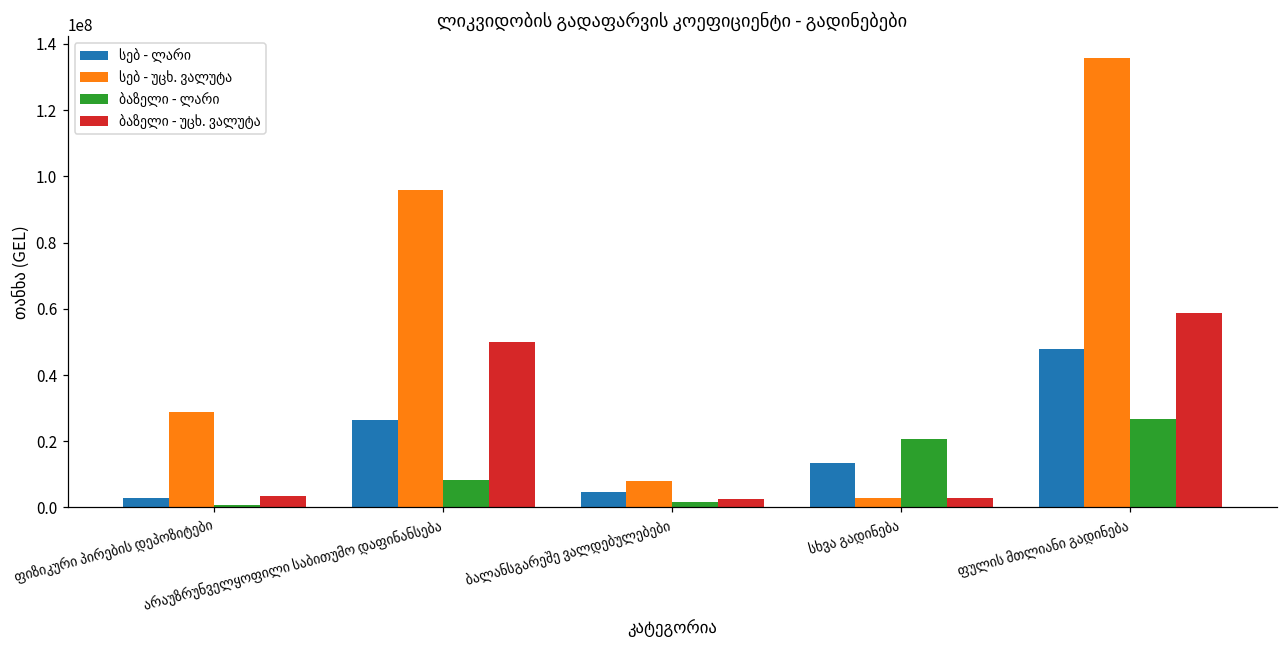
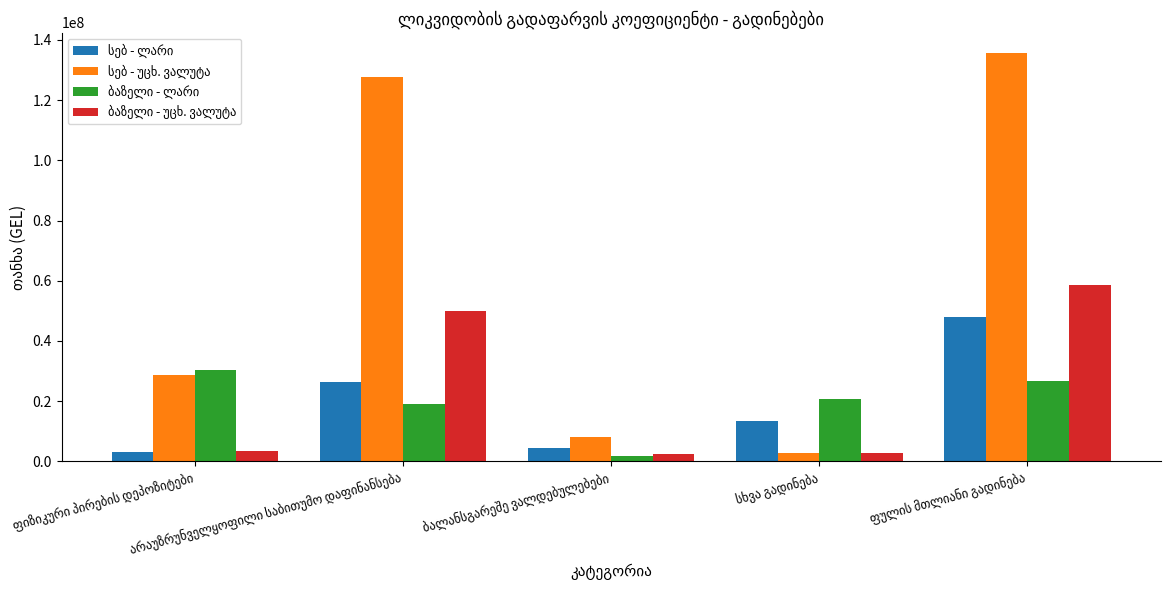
  {
    "სებ - ლარი": {
      "ფიზიკური პირების დეპოზიტები": 3000000,
      "არაუზრუნველყოფილი საბითუმო დაფინანსება": 26000000,
      "ბალანსგარეშე ვალდებულებები": 5000000,
      "სხვა გადინება": 13000000,
      "ფულის მთლიანი გადინება": 48000000
    },
    "სებ - უცხ. ვალუტა": {
      "ფიზიკური პირების დეპოზიტები": 29000000,
-     "არაუზრუნველყოფილი საბითუმო დაფინანსება": 96000000,
+     "არაუზრუნველყოფილი საბითუმო დაფინანსება": 128000000,
      "ბალანსგარეშე ვალდებულებები": 8000000,
      "სხვა გადინება": 3000000,
      "ფულის მთლიანი გადინება": 136000000
    },
    "ბაზელი - ლარი": {
-     "ფიზიკური პირების დეპოზიტები": 1000000,
-     "არაუზრუნველყოფილი საბითუმო დაფინანსება": 8000000,
+     "ფიზიკური პირების დეპოზიტები": 30000000,
+     "არაუზრუნველყოფილი საბითუმო დაფინანსება": 19000000,
      "ბალანსგარეშე ვალდებულებები": 2000000,
      "სხვა გადინება": 21000000,
      "ფულის მთლიანი გადინება": 27000000
    },
    "ბაზელი - უცხ. ვალუტა": {
      "ფიზიკური პირების დეპოზიტები": 3000000,
      "არაუზრუნველყოფილი საბითუმო დაფინანსება": 50000000,
      "ბალანსგარეშე ვალდებულებები": 3000000,
      "სხვა გადინება": 3000000,
      "ფულის მთლიანი გადინება": 59000000
    }
  }
